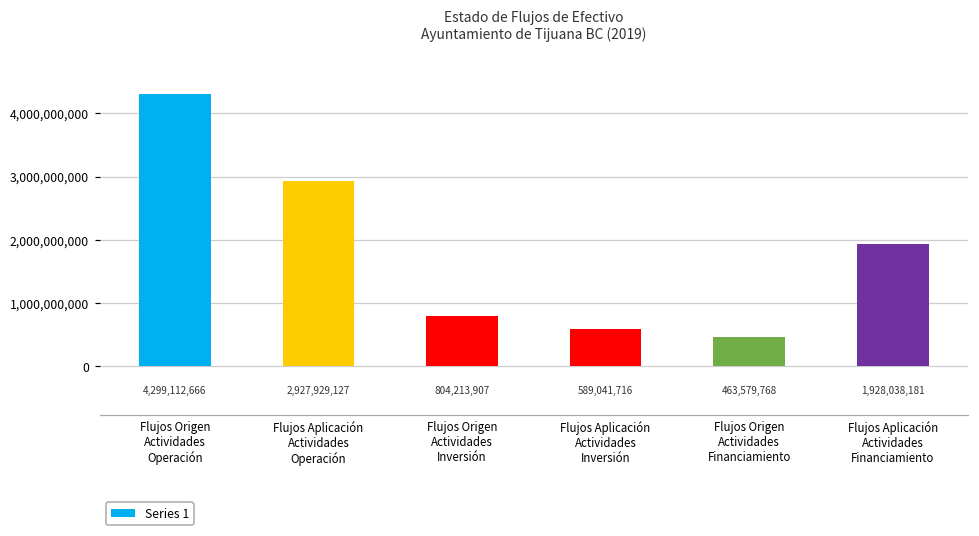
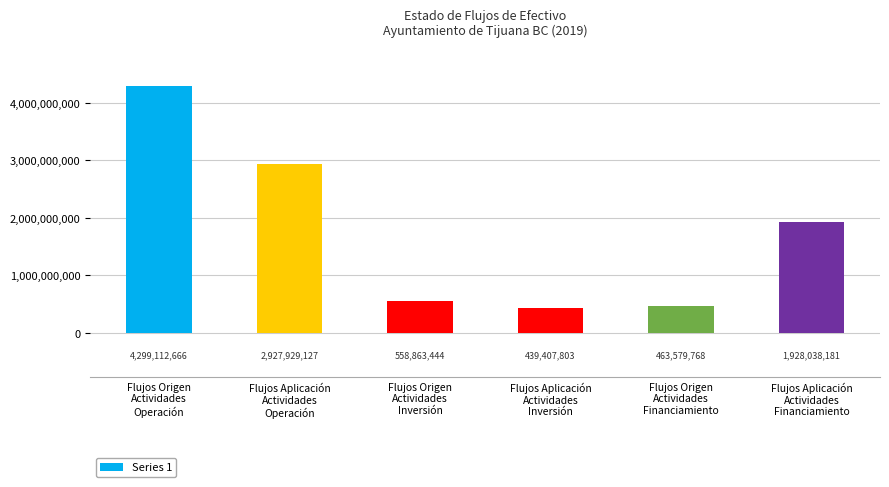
  {
-   "Flujos Origen Actividades Inversión": "804,213,907",
-   "Flujos Aplicación Actividades Inversión": "589,041,716"
+   "Flujos Origen Actividades Inversión": "558,863,444",
+   "Flujos Aplicación Actividades Inversión": "439,407,803"
  }
